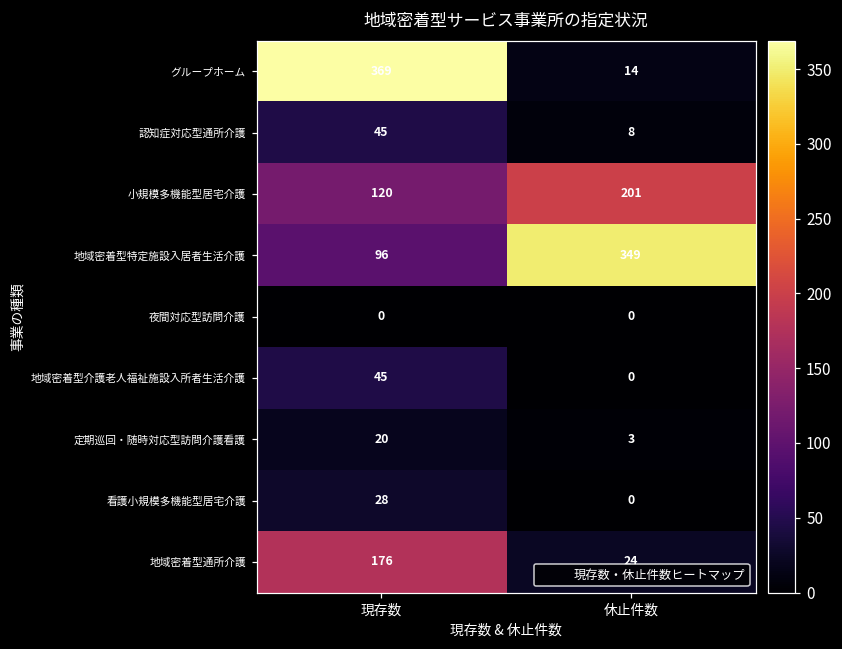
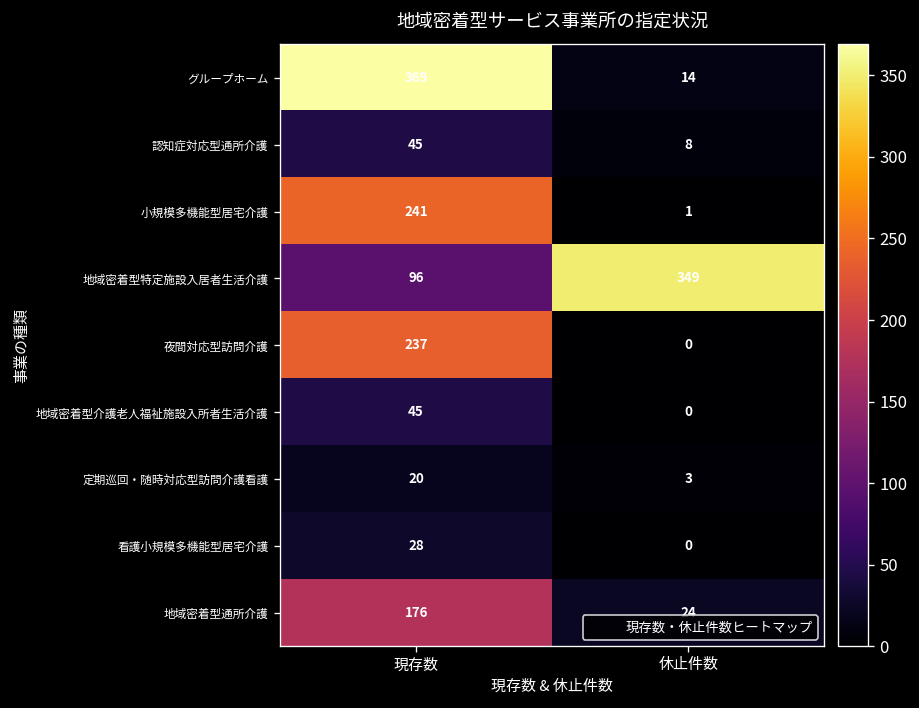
  {
    "グループホーム": {
      "現存数": 369,
      "休止件数": 14
    },
    "認知症対応型通所介護": {
      "現存数": 45,
      "休止件数": 8
    },
    "小規模多機能型居宅介護": {
-     "現存数": 120,
-     "休止件数": 201
+     "現存数": 241,
+     "休止件数": 1
    },
    "地域密着型特定施設入居者生活介護": {
      "現存数": 96,
      "休止件数": 349
    },
    "夜間対応型訪問介護": {
-     "現存数": 0,
+     "現存数": 237,
      "休止件数": 0
    },
    "地域密着型介護老人福祉施設入所者生活介護": {
      "現存数": 45,
      "休止件数": 0
    },
    "定期巡回・随時対応型訪問介護看護": {
      "現存数": 20,
      "休止件数": 3
    },
    "看護小規模多機能型居宅介護": {
      "現存数": 28,
      "休止件数": 0
    },
    "地域密着型通所介護": {
      "現存数": 176
    }
  }
